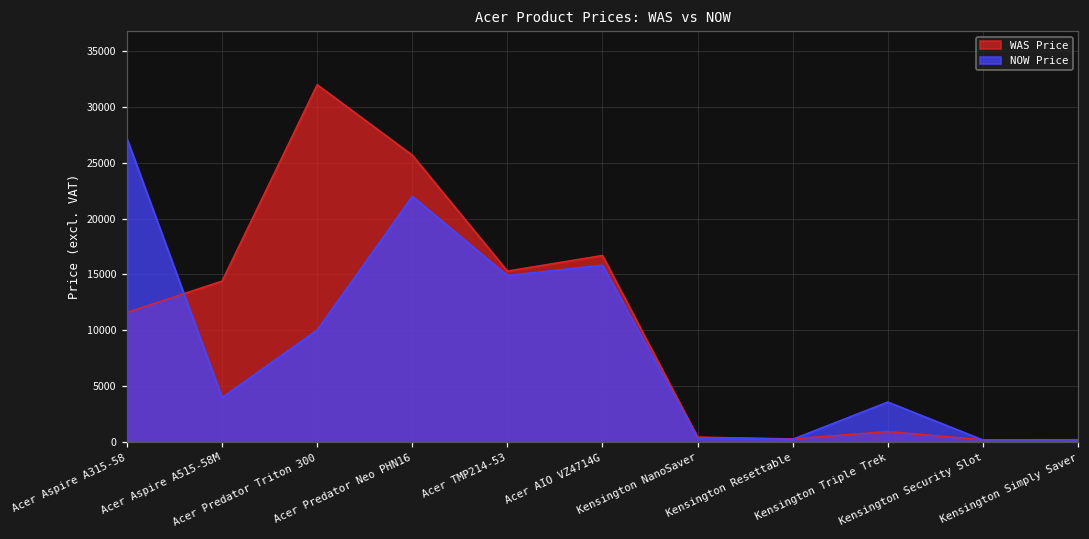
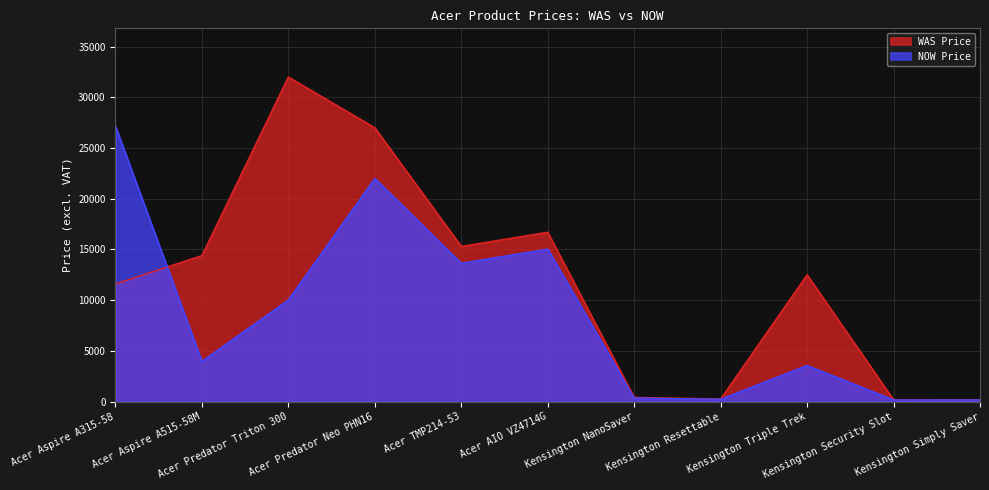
  {
    "WAS Price": {
      "Acer Aspire A315-58": 11600,
      "Acer Aspire A515-58M": 14400,
      "Acer Predator Triton 300": 32000,
-     "Acer Predator Neo PHN16": 25700,
+     "Acer Predator Neo PHN16": 27000,
      "Acer TMP214-53": 15300,
      "Acer AIO VZ4714G": 16700,
-     "Kensington Triple Trek": 900
+     "Kensington Triple Trek": 12500
    },
    "NOW Price": {
      "Acer Aspire A315-58": 27200,
      "Acer Aspire A515-58M": 4000,
      "Acer Predator Triton 300": 10000,
      "Acer Predator Neo PHN16": 22000,
-     "Acer TMP214-53": 14900,
-     "Acer AIO VZ4714G": 15800,
+     "Acer TMP214-53": 13600,
+     "Acer AIO VZ4714G": 15000,
      "Kensington Triple Trek": 3600
    }
  }
